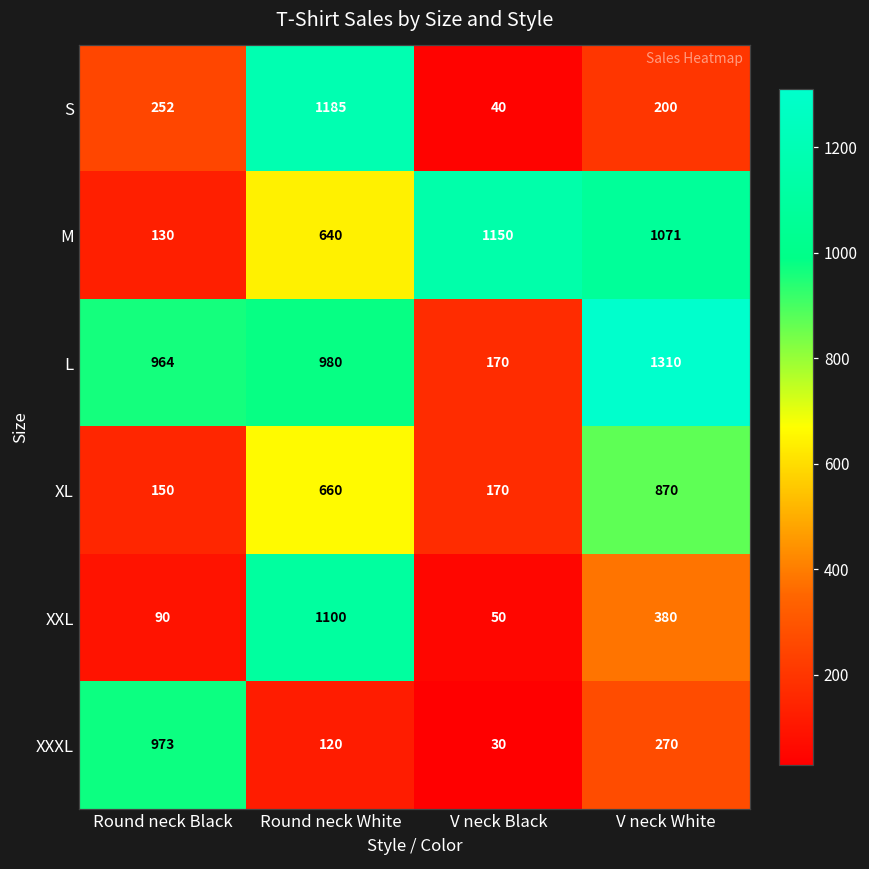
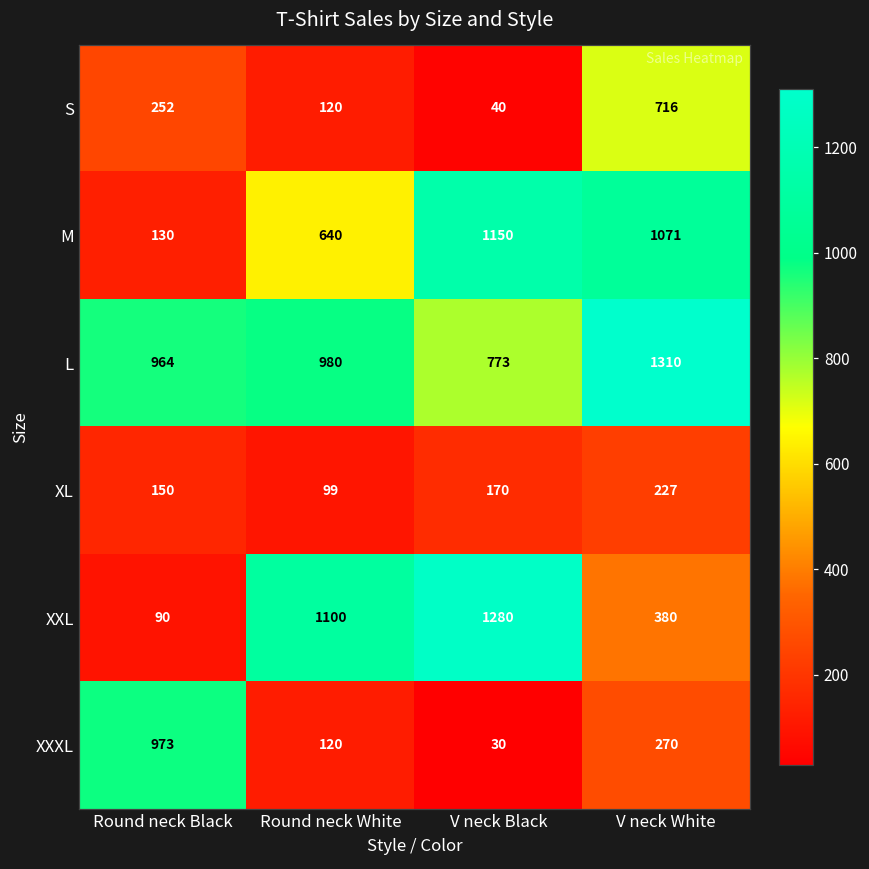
  {
    "S": {
      "Round neck Black": 252,
-     "Round neck White": 1185,
+     "Round neck White": 120,
      "V neck Black": 40,
-     "V neck White": 200
+     "V neck White": 716
    },
    "M": {
      "Round neck Black": 130,
      "Round neck White": 640,
      "V neck Black": 1150,
      "V neck White": 1071
    },
    "L": {
      "Round neck Black": 964,
      "Round neck White": 980,
-     "V neck Black": 170,
+     "V neck Black": 773,
      "V neck White": 1310
    },
    "XL": {
      "Round neck Black": 150,
-     "Round neck White": 660,
+     "Round neck White": 99,
      "V neck Black": 170,
-     "V neck White": 870
+     "V neck White": 227
    },
    "XXL": {
      "Round neck Black": 90,
      "Round neck White": 1100,
-     "V neck Black": 50,
+     "V neck Black": 1280,
      "V neck White": 380
    },
    "XXXL": {
      "Round neck Black": 973,
      "Round neck White": 120,
      "V neck Black": 30,
      "V neck White": 270
    }
  }
